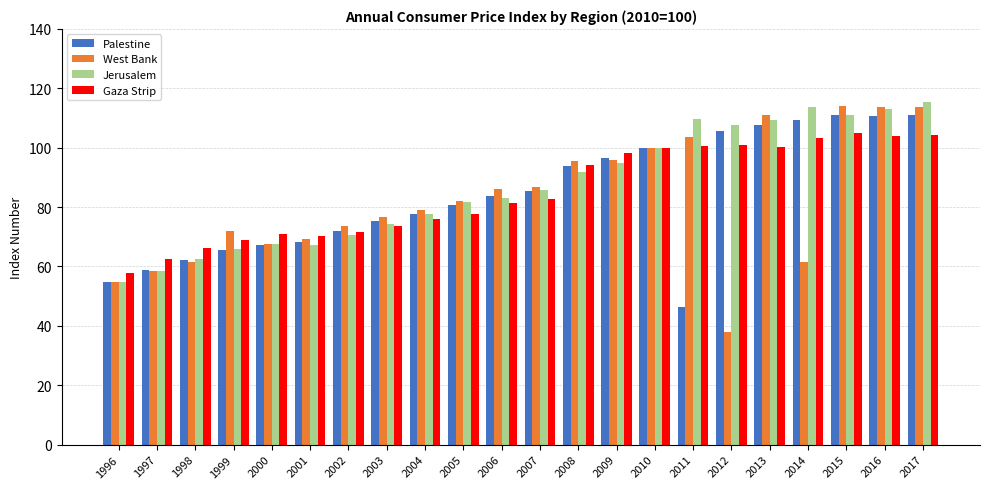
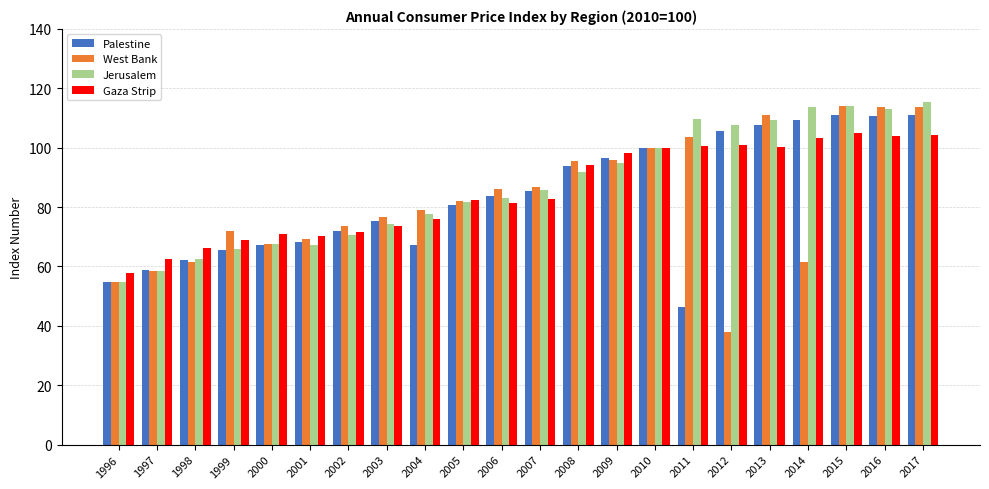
  {
    "Palestine": {
      "1996": 55,
      "1997": 59,
      "1998": 62,
      "1999": 66,
      "2000": 67,
      "2001": 68,
      "2002": 72,
      "2003": 75,
-     "2004": 78,
+     "2004": 67,
      "2005": 81,
      "2006": 84,
      "2007": 85,
      "2008": 94,
      "2009": 96,
      "2010": 100,
      "2011": 46,
      "2012": 106,
      "2013": 108,
      "2014": 109,
      "2015": 111,
      "2016": 111,
      "2017": 111
    },
    "West Bank": {
      "1996": 55,
      "1997": 59,
      "1998": 61,
      "1999": 72,
      "2000": 68,
      "2001": 69,
      "2002": 74,
      "2003": 77,
      "2004": 79,
      "2005": 82,
      "2006": 86,
      "2007": 87,
      "2008": 95,
      "2009": 96,
      "2010": 100,
      "2011": 104,
      "2012": 38,
      "2013": 111,
      "2014": 62,
      "2015": 114,
      "2016": 114,
      "2017": 114
    },
    "Jerusalem": {
      "1996": 55,
      "1997": 59,
      "1998": 62,
      "1999": 66,
      "2000": 68,
      "2001": 67,
      "2002": 71,
      "2003": 74,
      "2004": 78,
      "2005": 82,
      "2006": 83,
      "2007": 86,
      "2008": 92,
      "2009": 95,
      "2010": 100,
      "2011": 110,
      "2012": 108,
      "2013": 109,
      "2014": 114,
-     "2015": 111,
+     "2015": 114,
      "2016": 113,
      "2017": 115
    },
    "Gaza Strip": {
      "1996": 58,
      "1997": 63,
      "1998": 66,
      "1999": 69,
      "2000": 71,
      "2001": 70,
      "2002": 72,
      "2003": 74,
      "2004": 76,
-     "2005": 78,
+     "2005": 82,
      "2006": 81,
      "2007": 83,
      "2008": 94,
      "2009": 98,
      "2010": 100,
      "2011": 101,
      "2012": 101,
      "2013": 100,
      "2014": 103,
      "2015": 105,
      "2016": 104,
      "2017": 104
    }
  }
